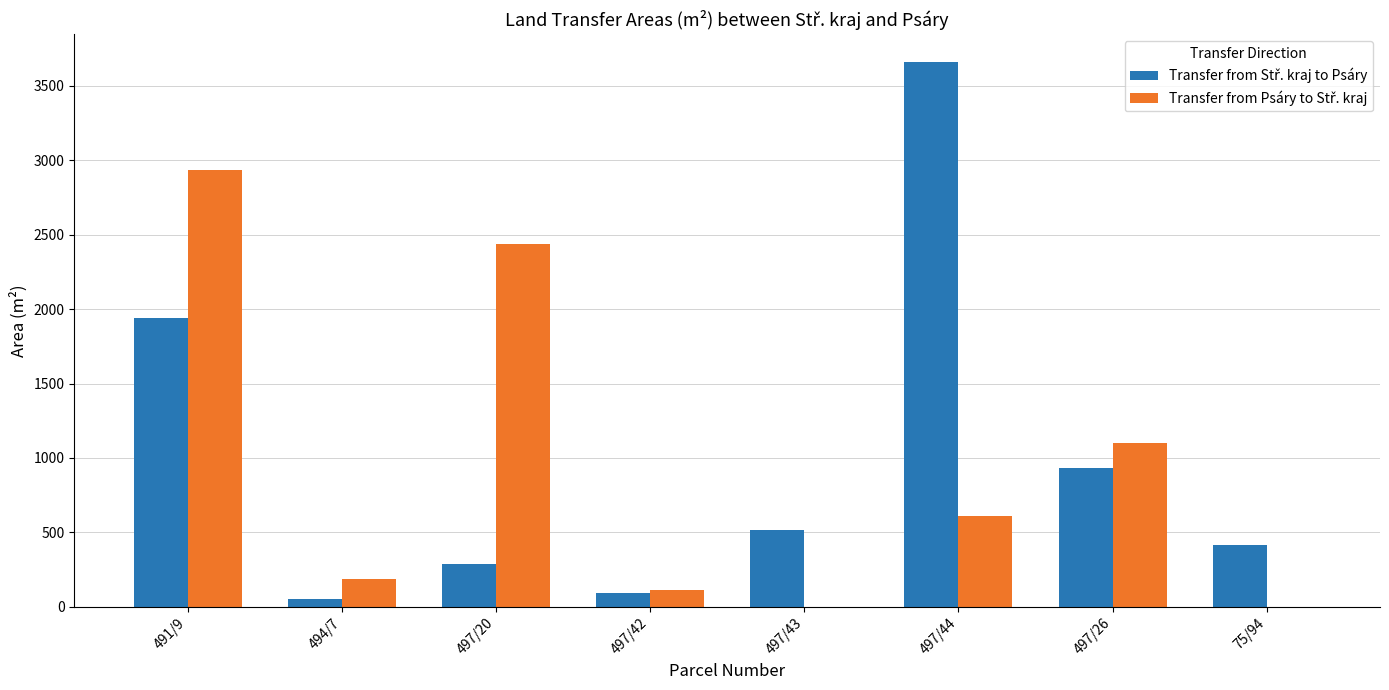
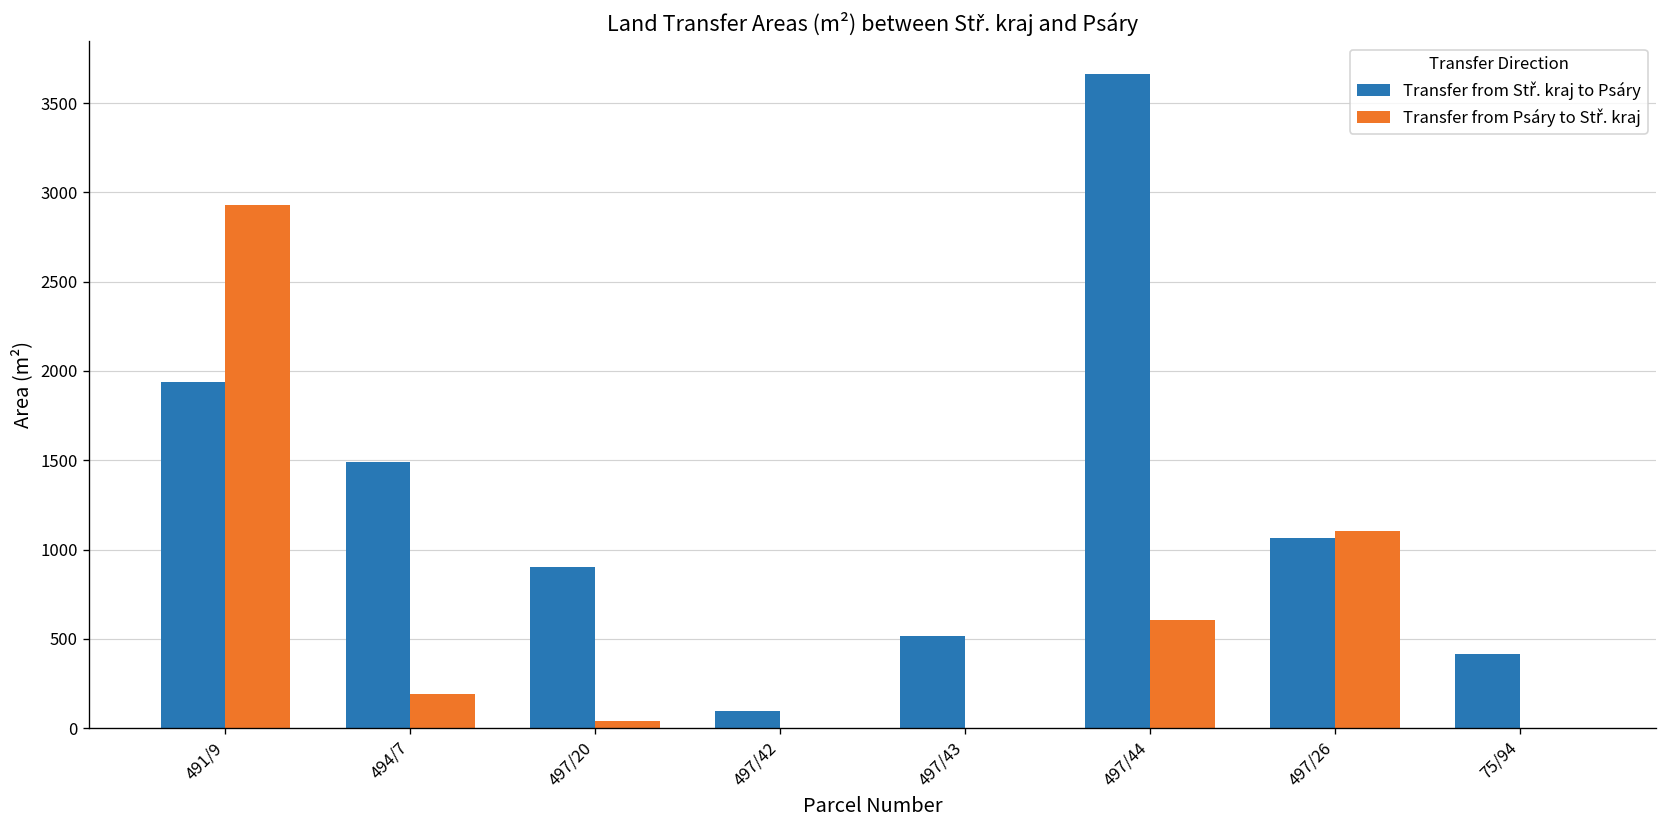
  {
    "Transfer from Stř. kraj to Psáry": {
      "491/9": 1940,
-     "494/7": 50,
-     "497/20": 290,
+     "494/7": 1490,
+     "497/20": 900,
      "497/42": 90,
      "497/43": 520,
      "497/44": 3660,
-     "497/26": 930,
+     "497/26": 1060,
      "75/94": 420
    },
    "Transfer from Psáry to Stř. kraj": {
      "491/9": 2930,
      "494/7": 190,
-     "497/20": 2440,
-     "497/42": 110,
+     "497/20": 40,
+     "497/42": 0,
      "497/43": 0,
      "497/44": 610,
      "497/26": 1100,
      "75/94": 0
    }
  }
